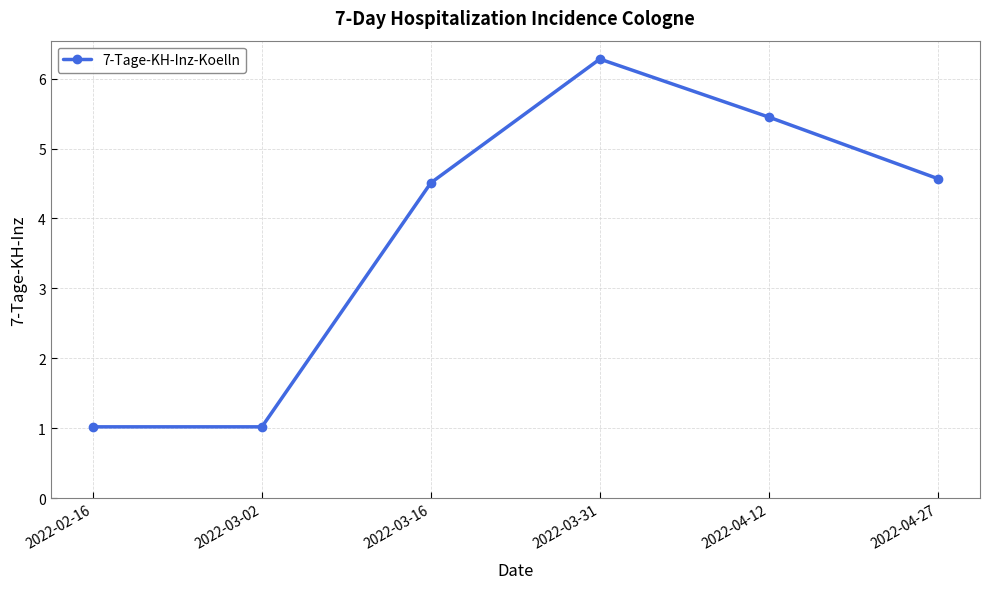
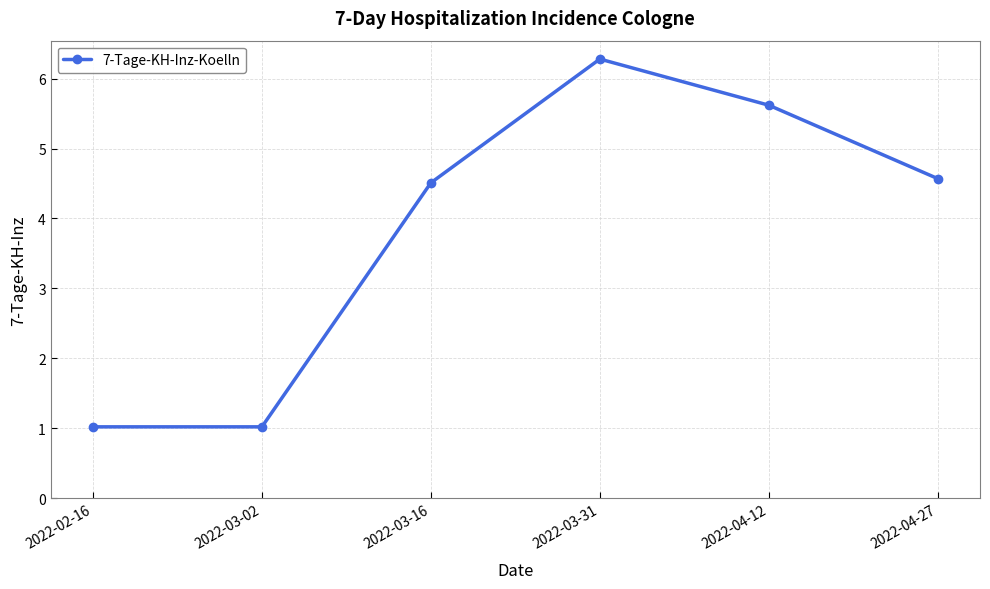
  {
    "2022-02-16": 1.0,
    "2022-03-02": 1.0,
    "2022-03-16": 4.5,
    "2022-03-31": 6.3,
-   "2022-04-12": 5.5,
+   "2022-04-12": 5.6,
    "2022-04-27": 4.6
  }
